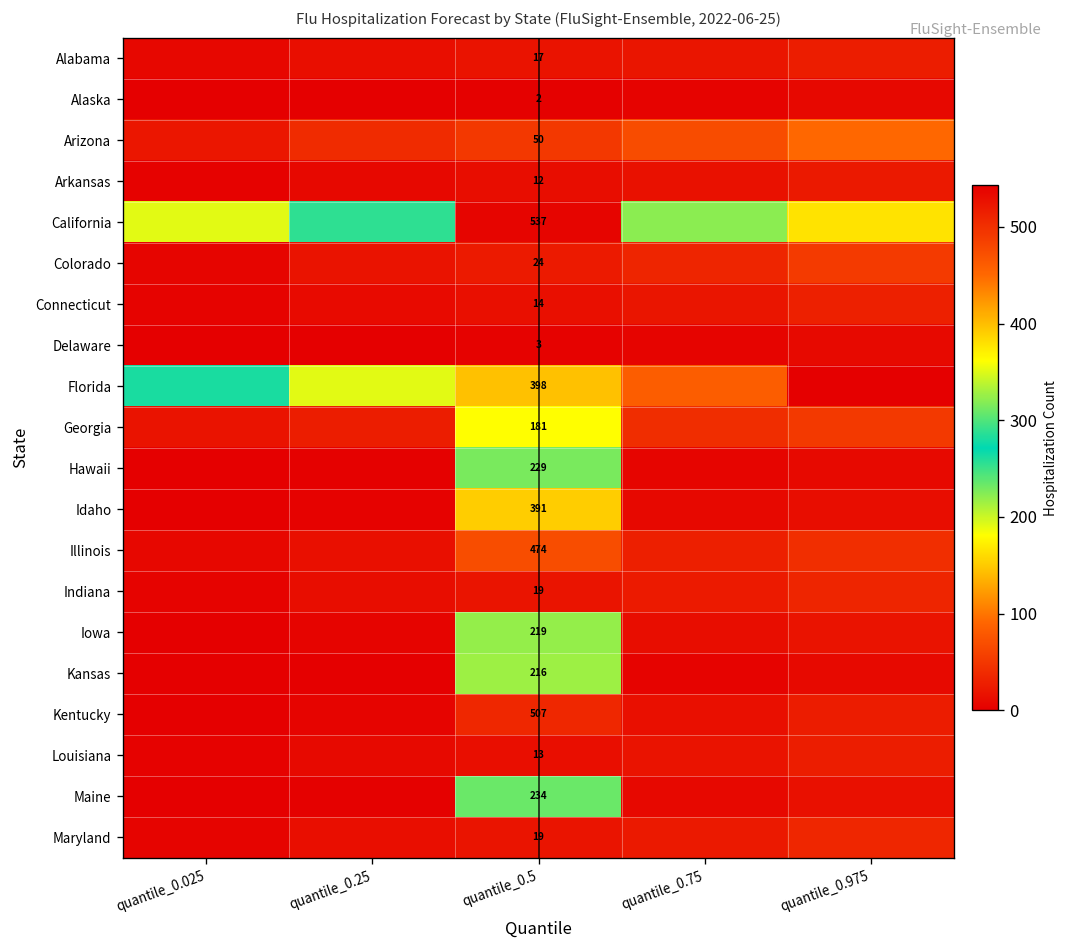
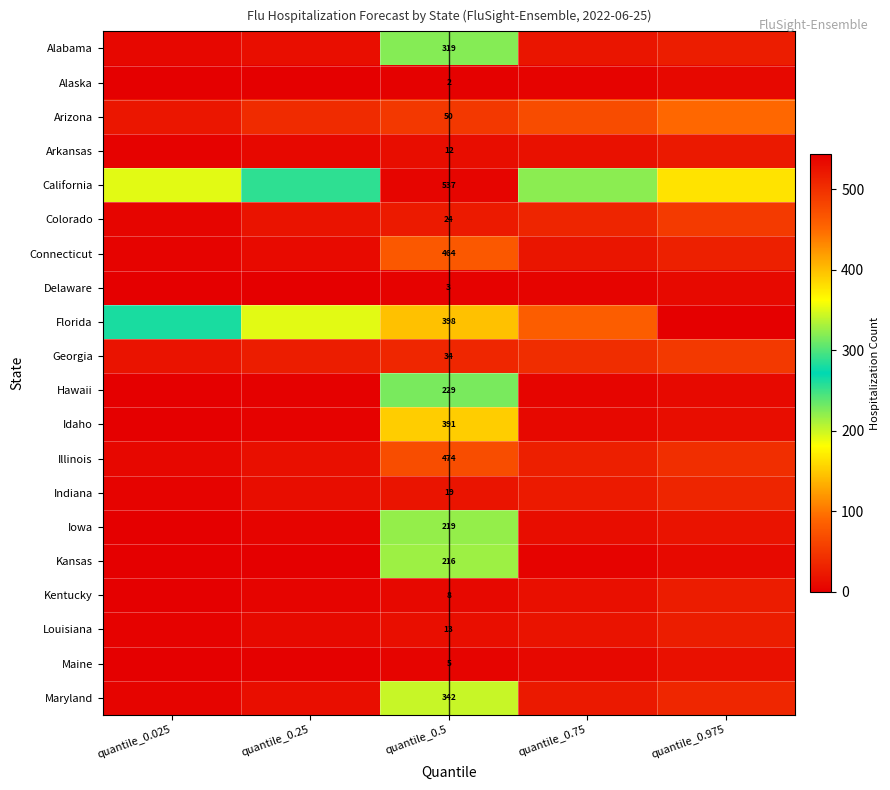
  {
    "Alabama": {
-     "quantile_0.5": 17
+     "quantile_0.5": 319
    },
    "Alaska": {
      "quantile_0.5": 2
    },
    "Arizona": {
      "quantile_0.5": 50
    },
    "Arkansas": {
      "quantile_0.5": 12
    },
    "California": {
      "quantile_0.5": 537
    },
    "Colorado": {
      "quantile_0.5": 24
    },
    "Connecticut": {
-     "quantile_0.5": 14
+     "quantile_0.5": 464
    },
    "Delaware": {
      "quantile_0.5": 3
    },
    "Florida": {
      "quantile_0.5": 398
    },
    "Georgia": {
-     "quantile_0.5": 181
+     "quantile_0.5": 34
    },
    "Hawaii": {
      "quantile_0.5": 229
    },
    "Idaho": {
      "quantile_0.5": 391
    },
    "Illinois": {
      "quantile_0.5": 474
    },
    "Indiana": {
      "quantile_0.5": 19
    },
    "Iowa": {
      "quantile_0.5": 219
    },
    "Kansas": {
      "quantile_0.5": 216
    },
    "Kentucky": {
-     "quantile_0.5": 507
+     "quantile_0.5": 8
    },
    "Louisiana": {
      "quantile_0.5": 13
    },
    "Maine": {
-     "quantile_0.5": 234
+     "quantile_0.5": 5
    },
    "Maryland": {
-     "quantile_0.5": 19
+     "quantile_0.5": 342
    }
  }
